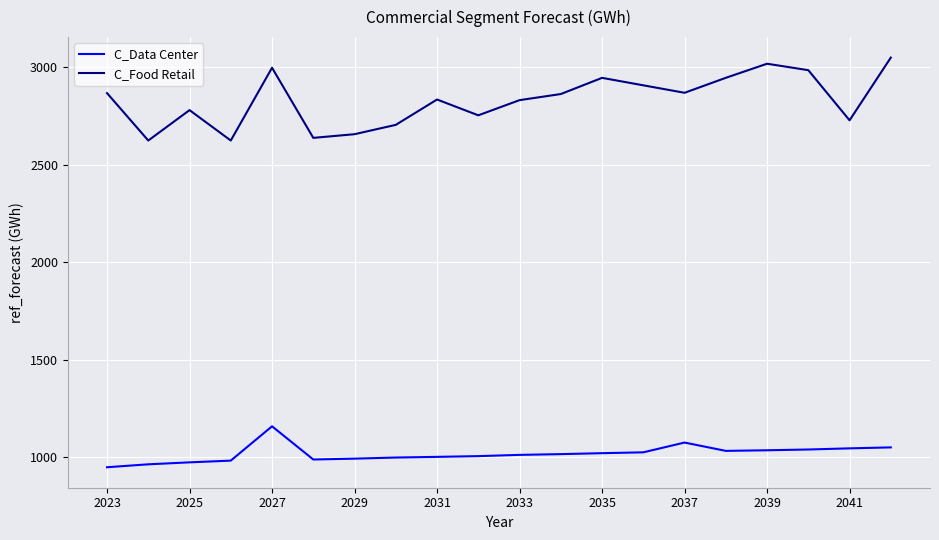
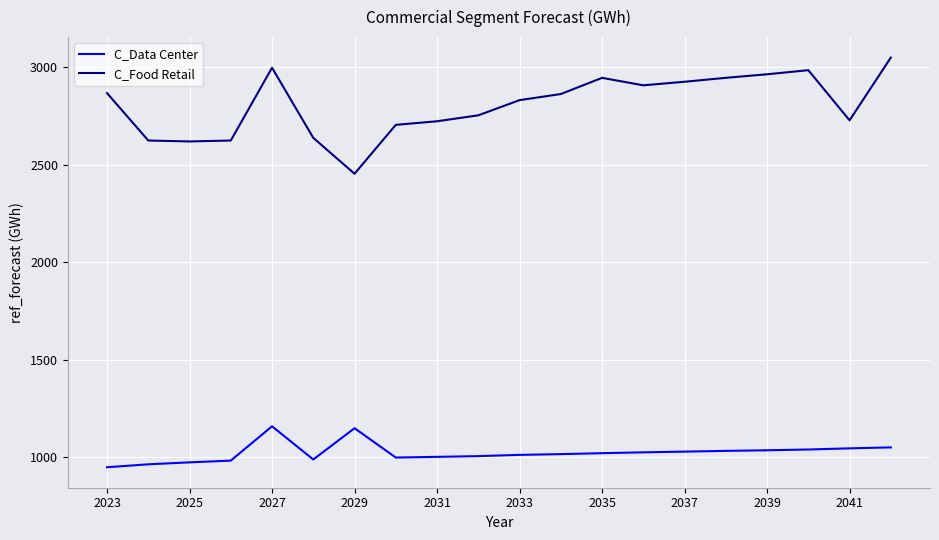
  {
    "C_Data Center": {
      "2023": 950,
      "2025": 970,
      "2027": 1160,
-     "2029": 990,
+     "2029": 1150,
      "2031": 1000,
      "2033": 1010,
      "2035": 1020,
-     "2037": 1080,
+     "2037": 1030,
      "2039": 1040,
      "2041": 1050
    },
    "C_Food Retail": {
      "2023": 2870,
-     "2025": 2780,
+     "2025": 2620,
      "2027": 3000,
-     "2029": 2660,
-     "2031": 2840,
+     "2029": 2450,
+     "2031": 2720,
      "2033": 2830,
      "2035": 2950,
-     "2037": 2870,
-     "2039": 3020,
+     "2037": 2930,
+     "2039": 2960,
      "2041": 2730
    }
  }
